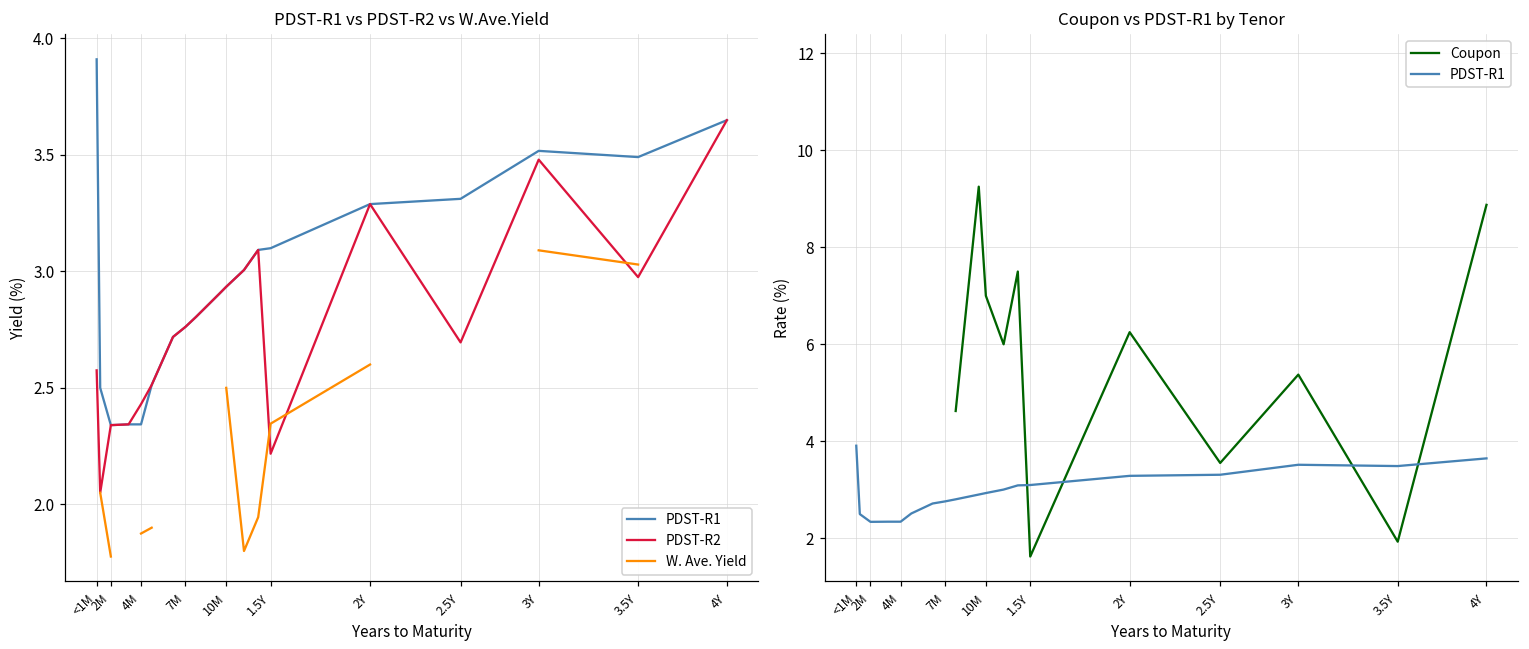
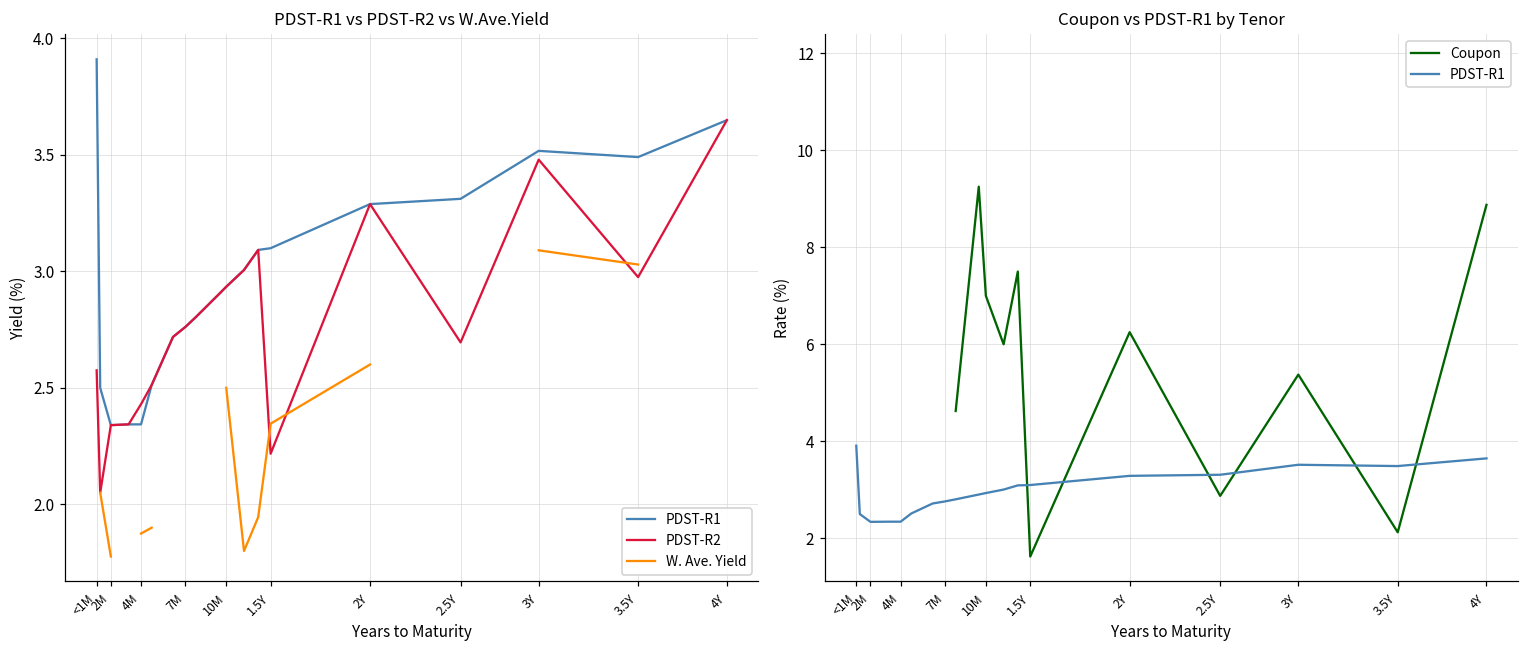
  {
    "PDST-R1 vs PDST-R2 vs W.Ave.Yield": {
      "PDST-R1": {
        "<1M": 3.91,
        "4M": 2.34,
        "1.5Y": 3.10,
        "2.5Y": 3.31,
        "3Y": 3.52,
        "3.5Y": 3.49
      },
      "PDST-R2": {
        "<1M": 2.58,
        "4M": 2.43,
        "1.5Y": 2.22,
        "2.5Y": 2.70,
        "3Y": 3.48,
        "3.5Y": 2.98
      },
      "W. Ave. Yield": {
        "2M": 1.78,
        "4M": 1.88,
        "10M": 2.50,
        "1.5Y": 2.35,
        "2Y": 2.60,
        "3Y": 3.09,
        "3.5Y": 3.03
      }
    },
    "Coupon vs PDST-R1 by Tenor": {
      "Coupon": {
        "10M": 7.0,
        "1.5Y": 1.6,
        "2Y": 6.3,
-       "2.5Y": 3.6,
+       "2.5Y": 2.9,
        "3Y": 5.4,
-       "3.5Y": 1.9,
+       "3.5Y": 2.1,
        "4Y": 8.9
      },
      "PDST-R1": {
        "<1M": 3.9,
        "2M": 2.3,
        "4M": 2.3,
        "7M": 2.8,
        "10M": 2.9,
        "1.5Y": 3.1,
        "2Y": 3.3,
        "2.5Y": 3.3,
        "3Y": 3.5,
        "3.5Y": 3.5,
        "4Y": 3.6
      }
    }
  }
